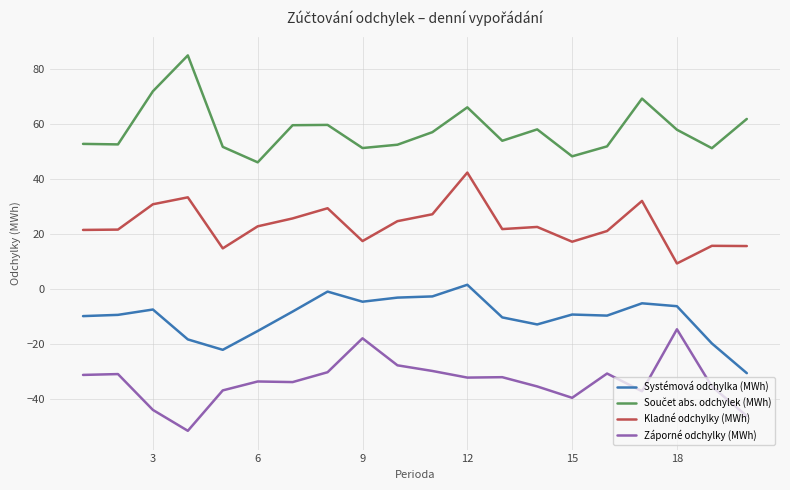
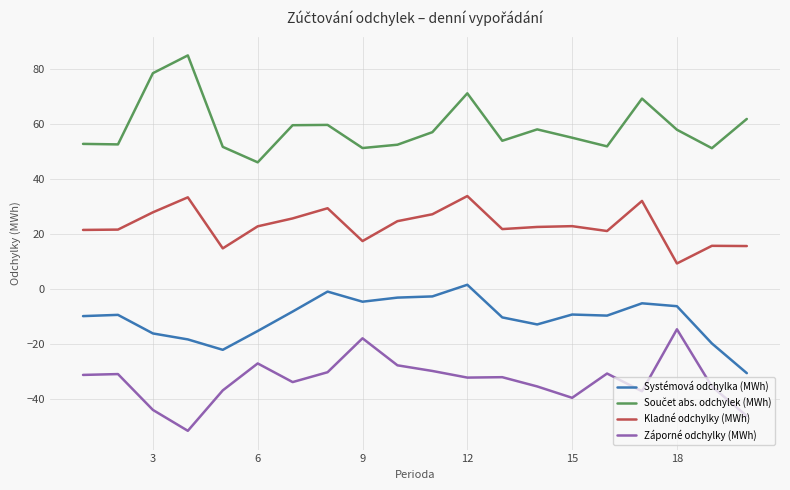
  {
    "Systémová odchylka (MWh)": {
-     "3": -8,
+     "3": -16,
      "6": -15,
      "9": -5,
      "12": 1,
      "15": -9,
      "18": -6
    },
    "Součet abs. odchylek (MWh)": {
-     "3": 72,
+     "3": 78,
      "6": 46,
      "9": 51,
-     "12": 66,
-     "15": 48,
+     "12": 71,
+     "15": 55,
      "18": 58
    },
    "Kladné odchylky (MWh)": {
-     "3": 31,
+     "3": 28,
      "6": 23,
      "9": 17,
-     "12": 42,
-     "15": 17,
+     "12": 34,
+     "15": 23,
      "18": 9
    },
    "Záporné odchylky (MWh)": {
      "3": -44,
-     "6": -34,
+     "6": -27,
      "9": -18,
      "12": -32,
      "15": -40,
      "18": -15
    }
  }
